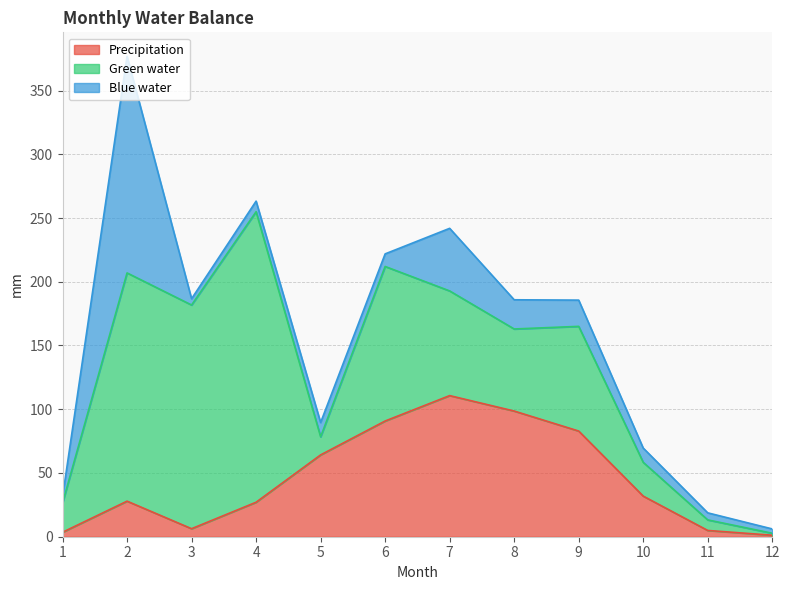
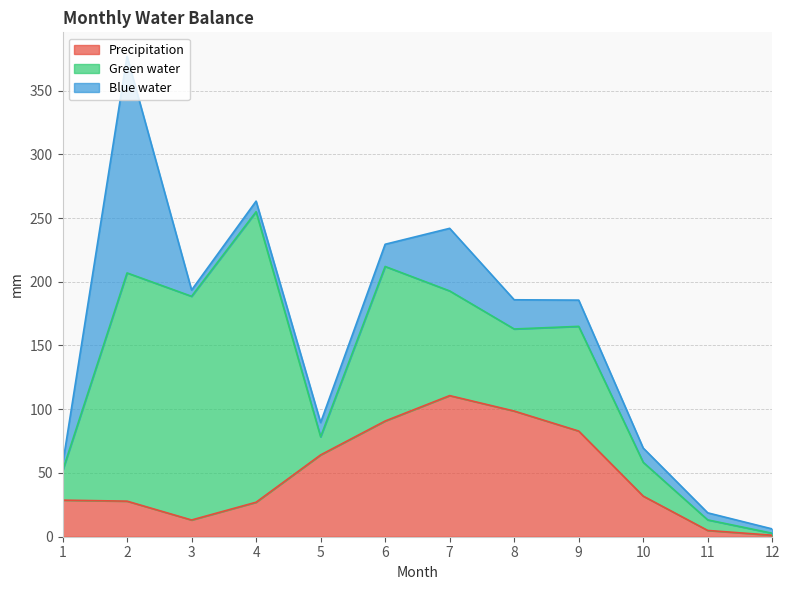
  {
    "Precipitation": {
-     "1": 4,
+     "1": 29,
      "2": 28,
-     "3": 6,
+     "3": 13,
      "4": 27,
      "5": 64,
      "6": 91,
      "7": 111,
      "8": 99,
      "9": 83,
      "10": 32,
      "11": 5
    },
    "Green water": {
      "1": 23,
      "2": 179,
      "3": 175,
      "4": 228,
      "5": 14,
      "6": 121,
      "7": 82,
      "8": 64,
      "9": 82,
      "10": 26,
      "11": 8
    },
    "Blue water": {
      "1": 5,
      "3": 5,
      "4": 8,
      "5": 11,
-     "6": 10,
+     "6": 17,
      "7": 49,
      "8": 23,
      "9": 21,
      "10": 11,
      "11": 6,
      "12": 3
    }
  }
